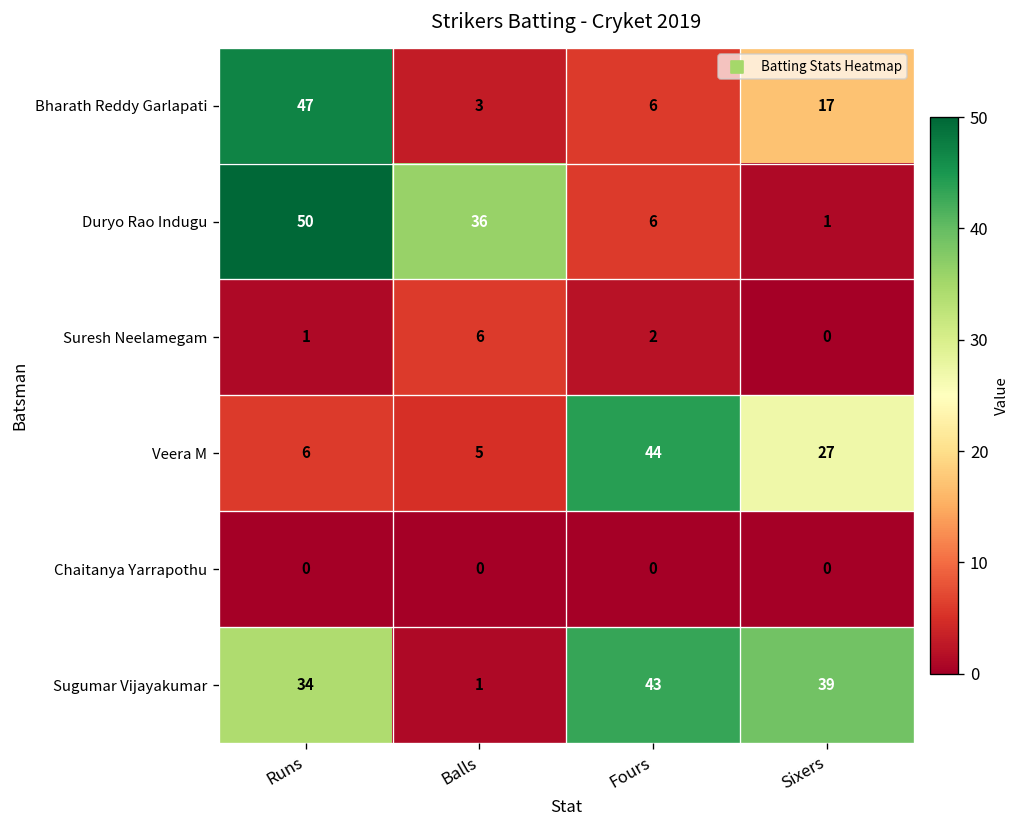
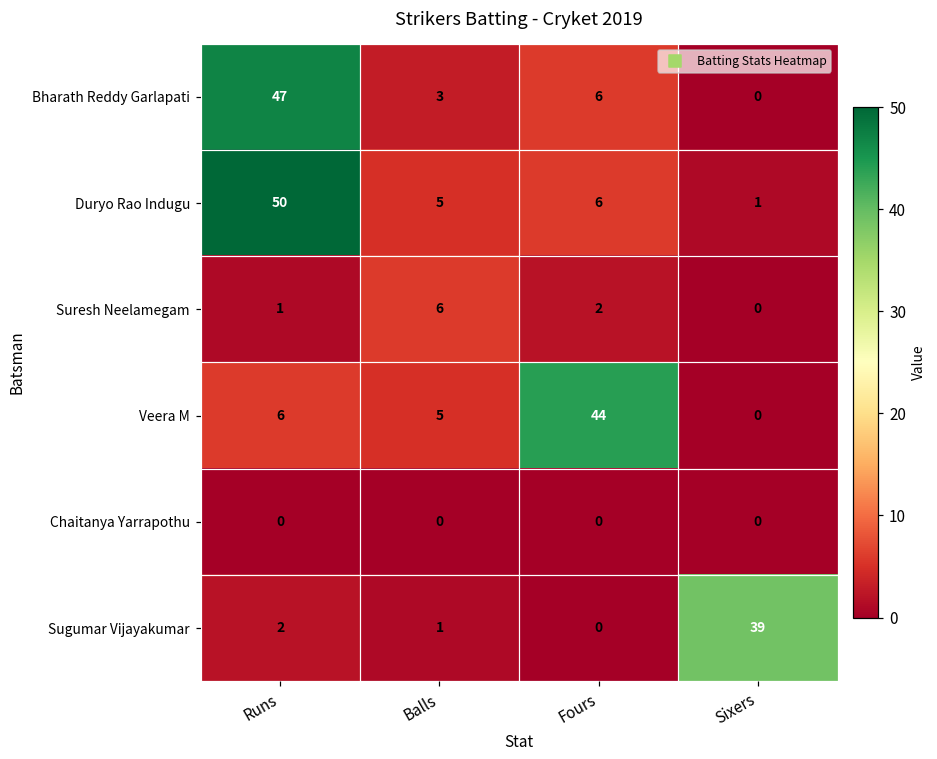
  {
    "Bharath Reddy Garlapati": {
      "Runs": 47,
      "Balls": 3,
      "Fours": 6,
-     "Sixers": 17
+     "Sixers": 0
    },
    "Duryo Rao Indugu": {
      "Runs": 50,
-     "Balls": 36,
+     "Balls": 5,
      "Fours": 6,
      "Sixers": 1
    },
    "Suresh Neelamegam": {
      "Runs": 1,
      "Balls": 6,
      "Fours": 2,
      "Sixers": 0
    },
    "Veera M": {
      "Runs": 6,
      "Balls": 5,
      "Fours": 44,
-     "Sixers": 27
+     "Sixers": 0
    },
    "Chaitanya Yarrapothu": {
      "Runs": 0,
      "Balls": 0,
      "Fours": 0,
      "Sixers": 0
    },
    "Sugumar Vijayakumar": {
-     "Runs": 34,
+     "Runs": 2,
      "Balls": 1,
-     "Fours": 43,
+     "Fours": 0,
      "Sixers": 39
    }
  }
